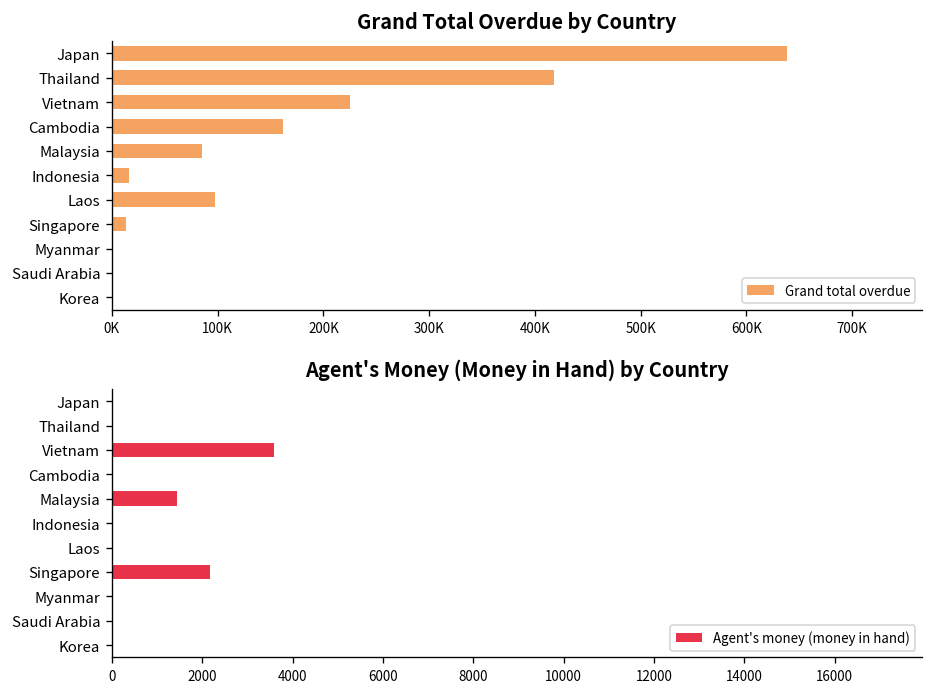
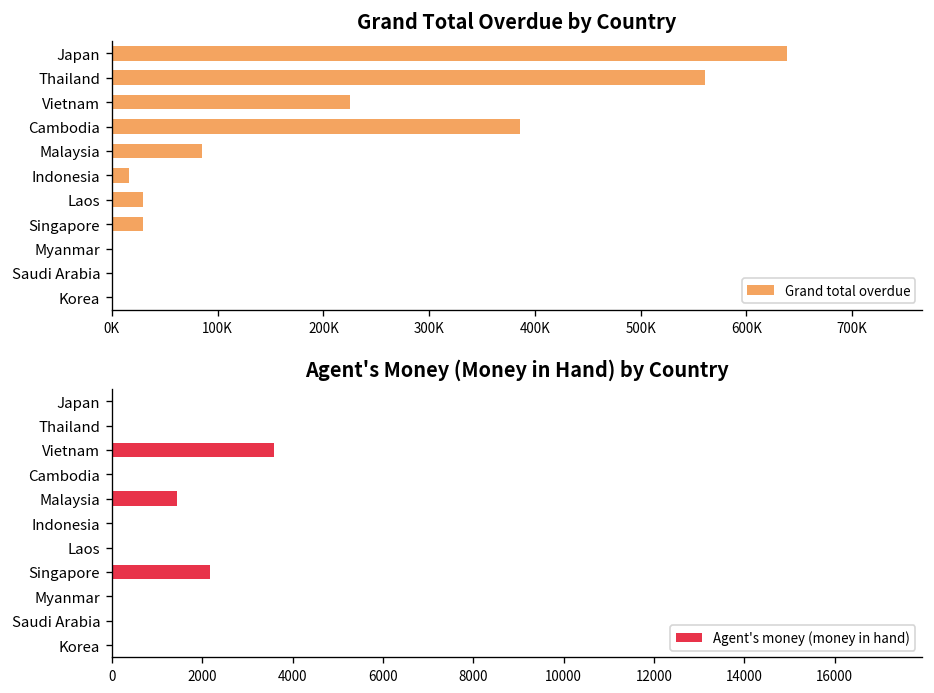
  {
    "Grand Total Overdue by Country": {
      "Japan": 640000,
-     "Thailand": 420000,
+     "Thailand": 560000,
      "Vietnam": 230000,
-     "Cambodia": 160000,
+     "Cambodia": 390000,
      "Malaysia": 80000,
      "Indonesia": 20000,
-     "Laos": 100000,
-     "Singapore": 10000,
+     "Laos": 30000,
+     "Singapore": 30000,
      "Myanmar": 0,
      "Saudi Arabia": 0,
      "Korea": 0
    },
    "Agent's Money (Money in Hand) by Country": {
      "Japan": 0,
      "Thailand": 0,
      "Vietnam": 3600,
      "Cambodia": 0,
      "Malaysia": 1400,
      "Indonesia": 0,
      "Laos": 0,
      "Singapore": 2200,
      "Myanmar": 0,
      "Saudi Arabia": 0,
      "Korea": 0
    }
  }
